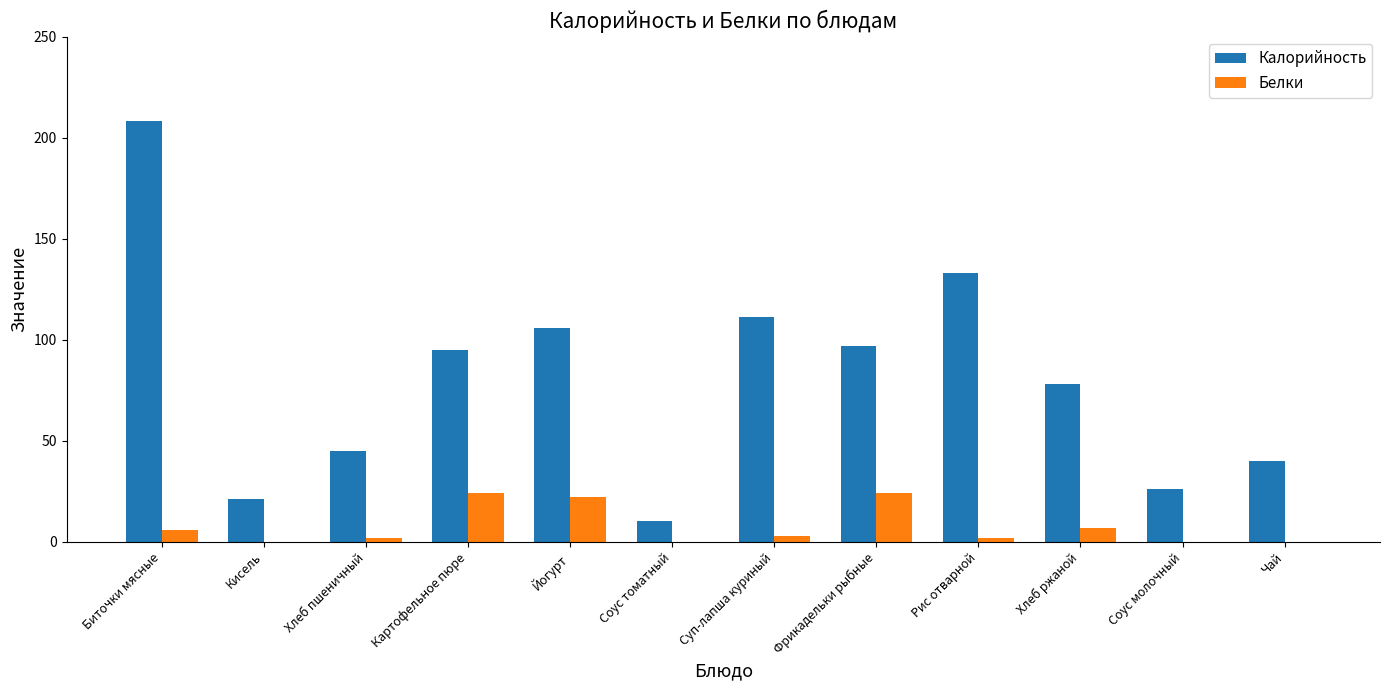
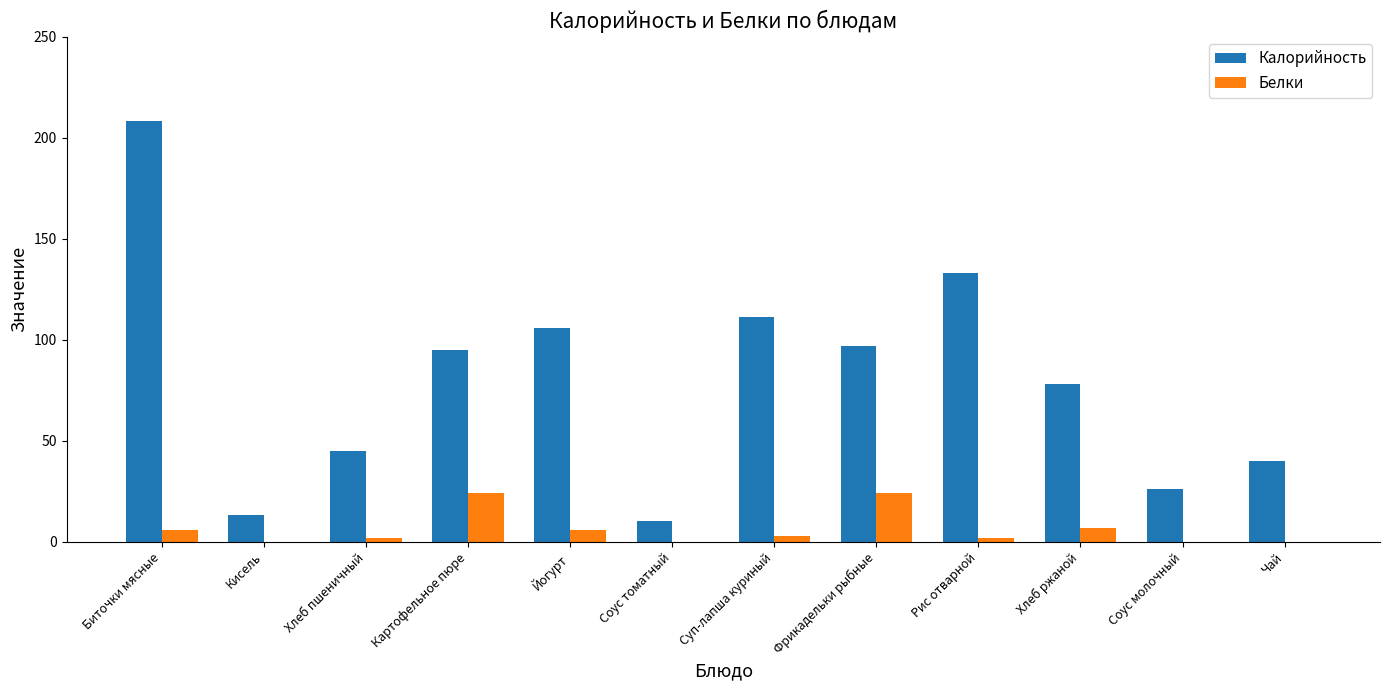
  {
    "Калорийность": {
      "Биточки мясные": 208,
-     "Кисель": 21,
+     "Кисель": 13,
      "Хлеб пшеничный": 45,
      "Картофельное пюре": 95,
      "Йогурт": 106,
      "Соус томатный": 10,
      "Суп-лапша куриный": 111,
      "Фрикадельки рыбные": 97,
      "Рис отварной": 133,
      "Хлеб ржаной": 78,
      "Соус молочный": 26,
      "Чай": 40
    },
    "Белки": {
      "Биточки мясные": 6,
      "Кисель": 0,
      "Хлеб пшеничный": 2,
      "Картофельное пюре": 24,
-     "Йогурт": 22,
+     "Йогурт": 6,
      "Соус томатный": 0,
      "Суп-лапша куриный": 3,
      "Фрикадельки рыбные": 24,
      "Рис отварной": 2,
      "Хлеб ржаной": 7,
      "Соус молочный": 0,
      "Чай": 0
    }
  }
